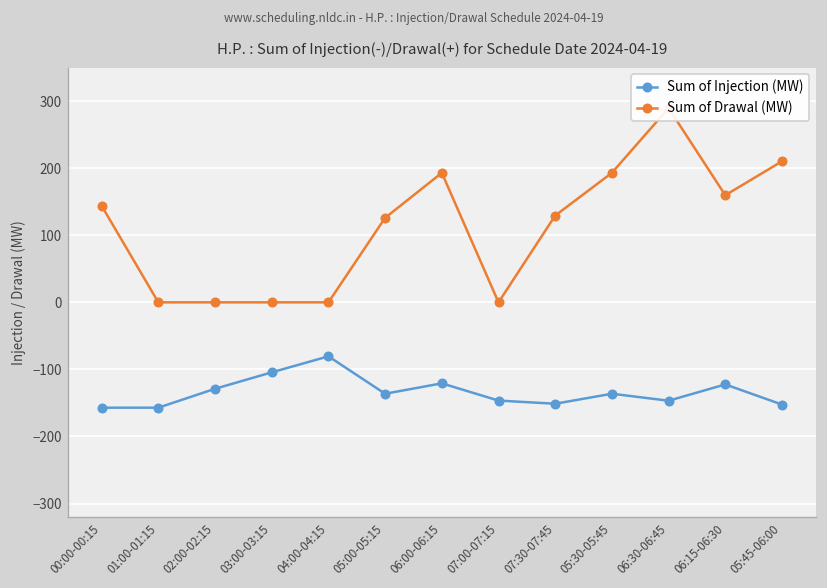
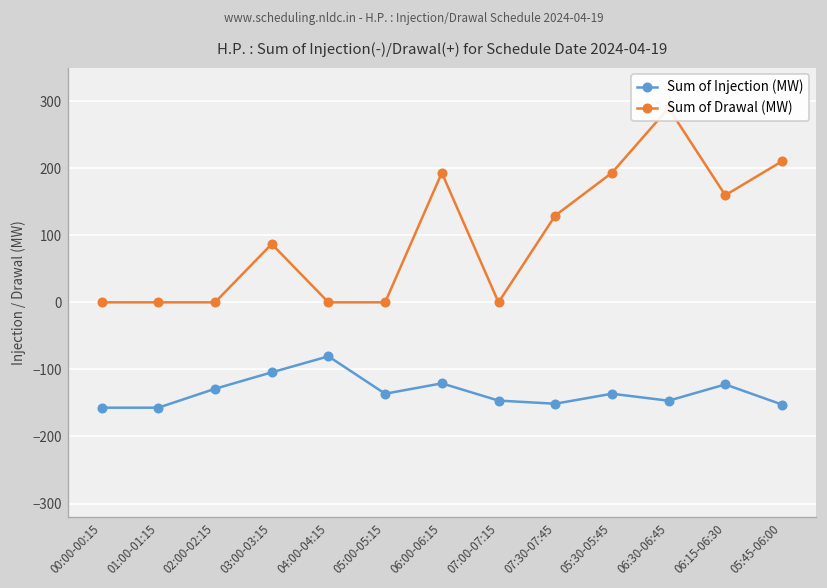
  {
    "Sum of Injection (MW)": {
      "00:00-00:15": -160,
      "01:00-01:15": -160,
      "02:00-02:15": -130,
      "03:00-03:15": -100,
      "04:00-04:15": -80,
      "05:00-05:15": -140,
      "06:00-06:15": -120,
      "07:00-07:15": -150,
      "07:30-07:45": -150,
      "05:30-05:45": -140,
      "06:30-06:45": -150,
      "06:15-06:30": -120,
      "05:45-06:00": -150
    },
    "Sum of Drawal (MW)": {
-     "00:00-00:15": 140,
+     "00:00-00:15": 0,
      "01:00-01:15": 0,
      "02:00-02:15": 0,
-     "03:00-03:15": 0,
+     "03:00-03:15": 90,
      "04:00-04:15": 0,
-     "05:00-05:15": 130,
+     "05:00-05:15": 0,
      "06:00-06:15": 190,
      "07:00-07:15": 0,
      "07:30-07:45": 130,
      "05:30-05:45": 190,
      "06:15-06:30": 160,
      "05:45-06:00": 210
    }
  }
